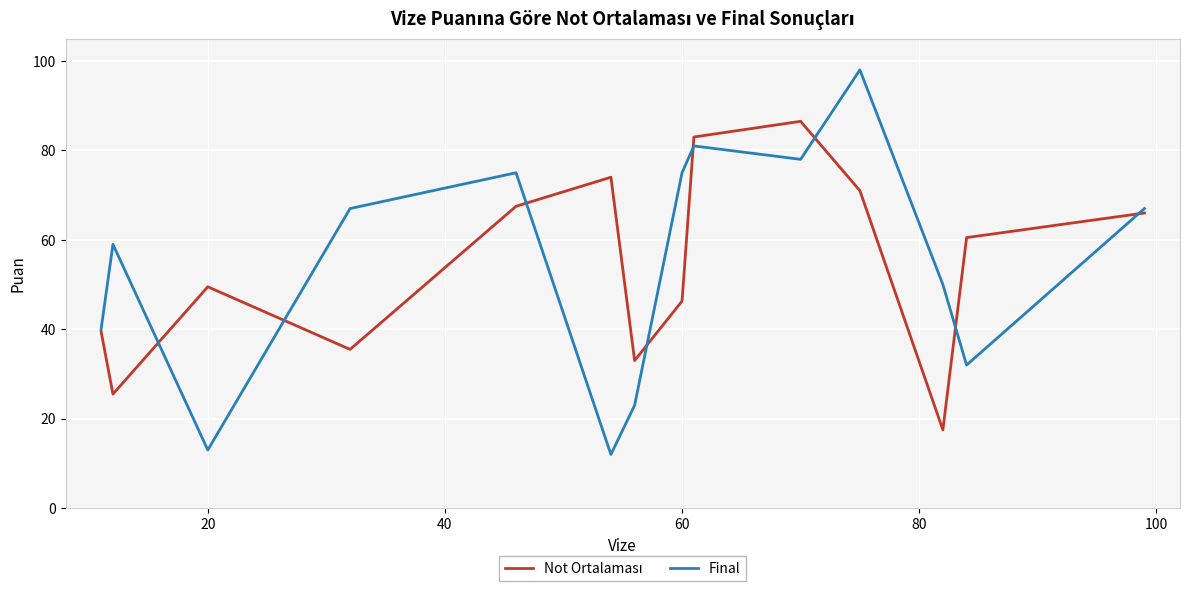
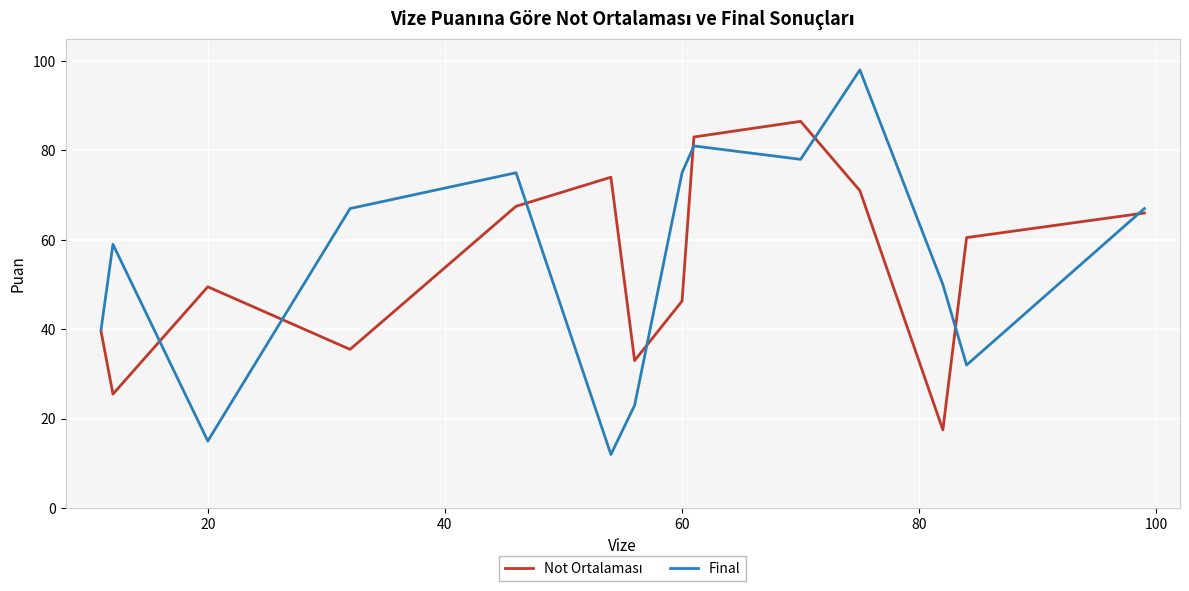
  {
    "Not Ortalaması": {
      "20": 50,
      "60": 46
    },
    "Final": {
-     "20": 13,
+     "20": 15,
      "60": 75
    }
  }
